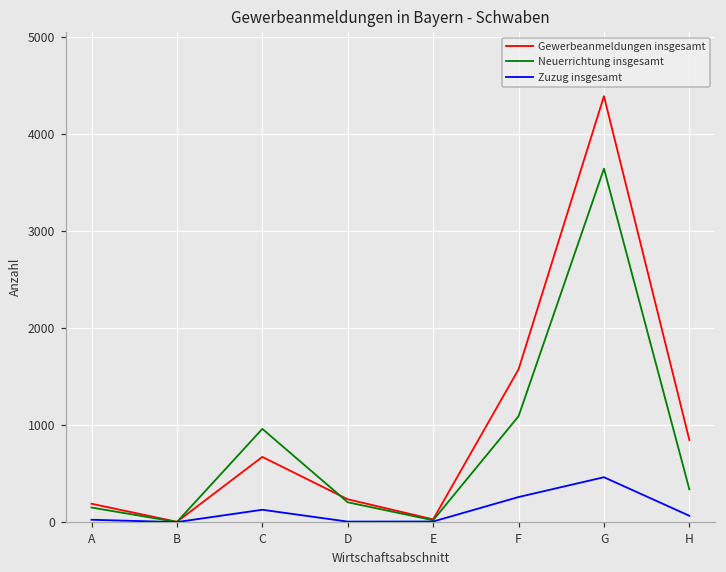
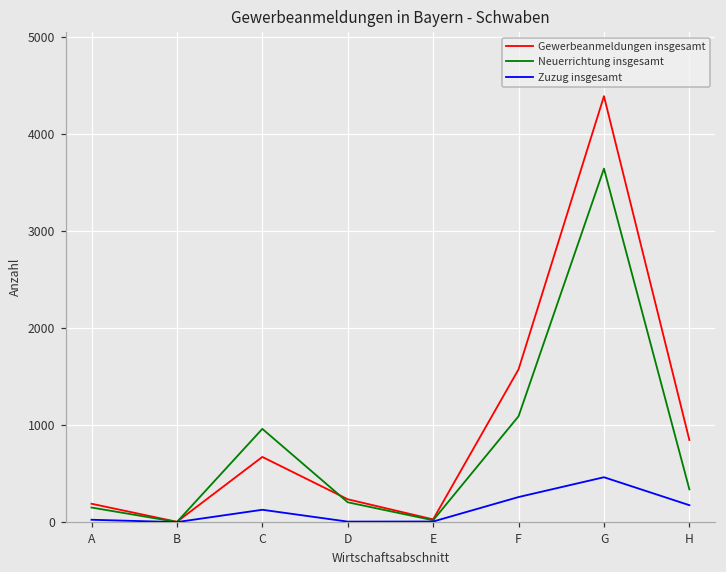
  {
    "Gewerbeanmeldungen insgesamt": {
      "A": 200,
      "C": 700,
      "D": 200,
      "F": 1600,
      "G": 4400,
      "H": 800
    },
    "Neuerrichtung insgesamt": {
      "A": 200,
      "C": 1000,
      "D": 200,
      "F": 1100,
      "G": 3600,
      "H": 300
    },
    "Zuzug insgesamt": {
      "A": 0,
      "C": 100,
      "D": 0,
      "F": 300,
      "G": 500,
-     "H": 100
+     "H": 200
    }
  }
